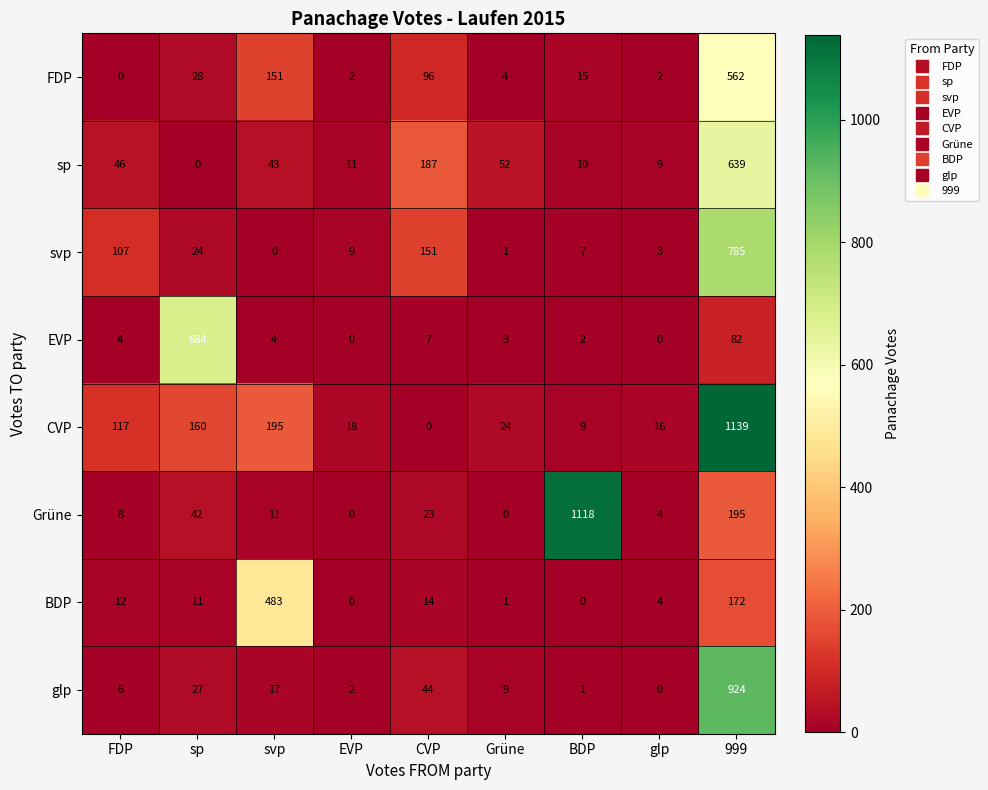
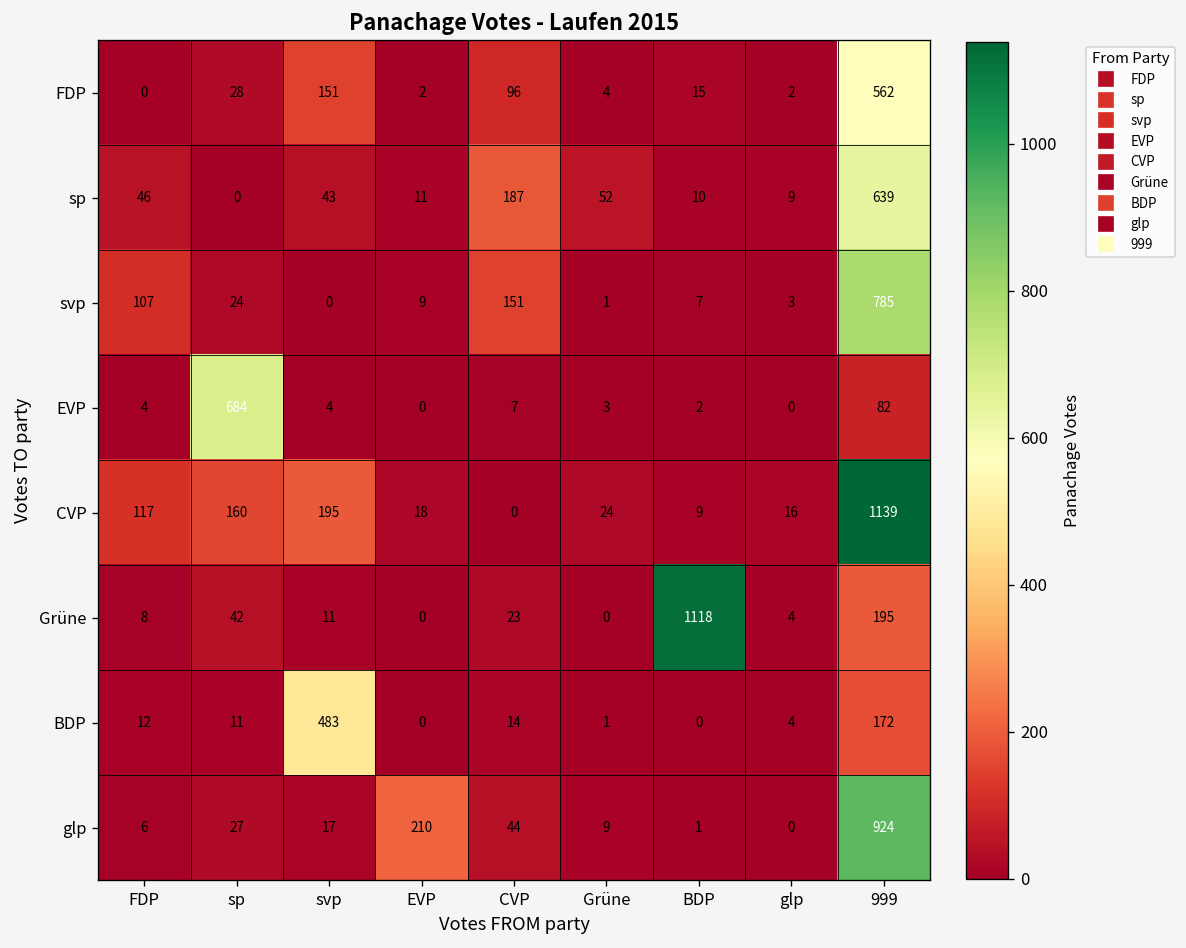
  {
    "FDP": {
      "FDP": 0,
      "sp": 28,
      "svp": 151,
      "EVP": 2,
      "CVP": 96,
      "Grüne": 4,
      "BDP": 15,
      "glp": 2,
      "999": 562
    },
    "sp": {
      "FDP": 46,
      "sp": 0,
      "svp": 43,
      "EVP": 11,
      "CVP": 187,
      "Grüne": 52,
      "BDP": 10,
      "glp": 9,
      "999": 639
    },
    "svp": {
      "FDP": 107,
      "sp": 24,
      "svp": 0,
      "EVP": 9,
      "CVP": 151,
      "Grüne": 1,
      "BDP": 7,
      "glp": 3,
      "999": 785
    },
    "EVP": {
      "FDP": 4,
      "sp": 684,
      "svp": 4,
      "EVP": 0,
      "CVP": 7,
      "Grüne": 3,
      "BDP": 2,
      "glp": 0,
      "999": 82
    },
    "CVP": {
      "FDP": 117,
      "sp": 160,
      "svp": 195,
      "EVP": 18,
      "CVP": 0,
      "Grüne": 24,
      "BDP": 9,
      "glp": 16,
      "999": 1139
    },
    "Grüne": {
      "FDP": 8,
      "sp": 42,
      "svp": 11,
      "EVP": 0,
      "CVP": 23,
      "Grüne": 0,
      "BDP": 1118,
      "glp": 4,
      "999": 195
    },
    "BDP": {
      "FDP": 12,
      "sp": 11,
      "svp": 483,
      "EVP": 0,
      "CVP": 14,
      "Grüne": 1,
      "BDP": 0,
      "glp": 4,
      "999": 172
    },
    "glp": {
      "FDP": 6,
      "sp": 27,
      "svp": 17,
-     "EVP": 2,
+     "EVP": 210,
      "CVP": 44,
      "Grüne": 9,
      "BDP": 1,
      "glp": 0,
      "999": 924
    }
  }
